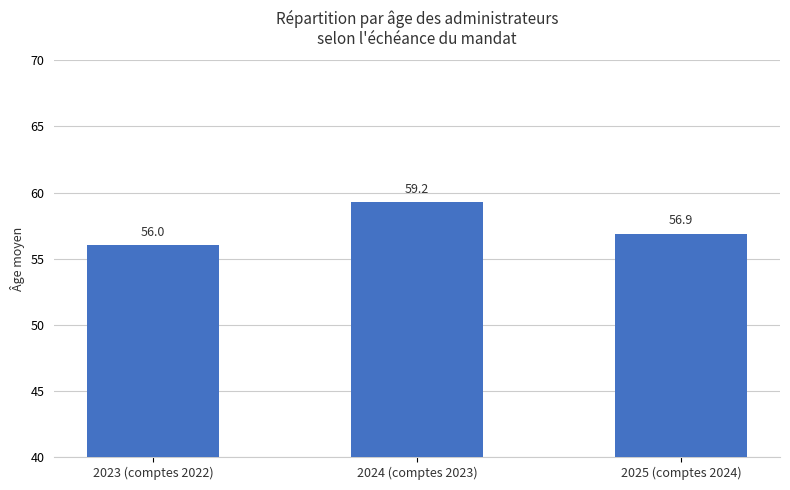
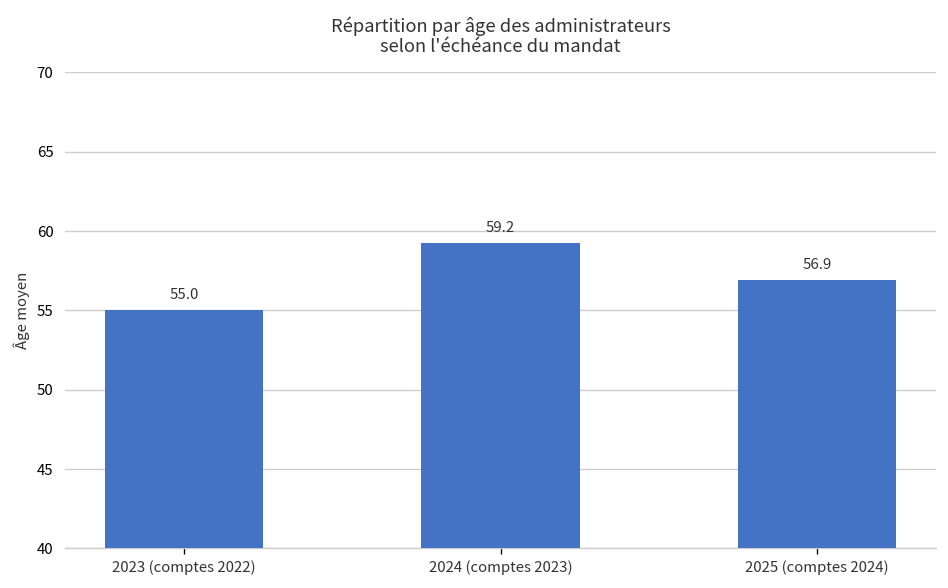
  {
-   "2023 (comptes 2022)": 56.0,
+   "2023 (comptes 2022)": 55.0,
    "2024 (comptes 2023)": 59.2,
    "2025 (comptes 2024)": 56.9
  }
